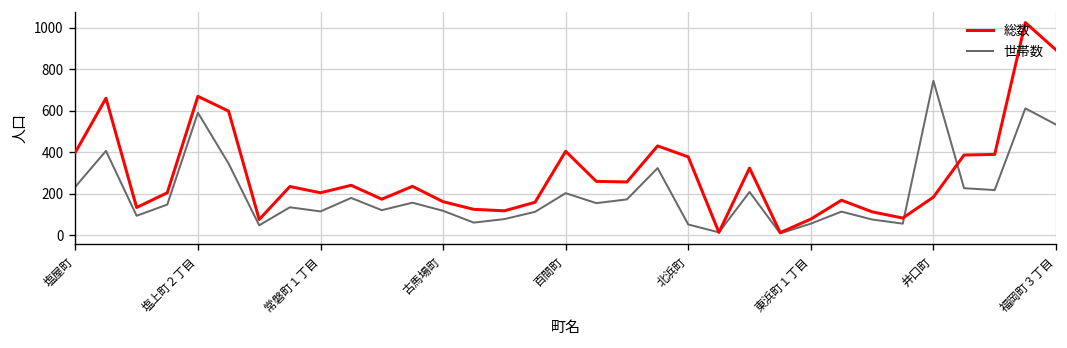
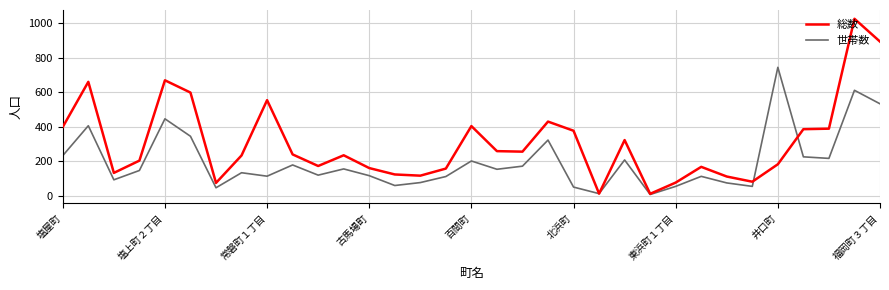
  {
    "総数": {
      "塩屋町": 400,
      "塩上町２丁目": 670,
-     "常磐町１丁目": 200,
+     "常磐町１丁目": 550,
      "古馬場町": 160,
      "百間町": 400,
      "北浜町": 380,
      "東浜町１丁目": 80,
      "井口町": 180,
      "福岡町３丁目": 890
    },
    "世帯数": {
      "塩屋町": 230,
-     "塩上町２丁目": 590,
+     "塩上町２丁目": 450,
      "常磐町１丁目": 110,
      "古馬場町": 120,
      "百間町": 200,
      "北浜町": 50,
      "東浜町１丁目": 60,
      "井口町": 740,
      "福岡町３丁目": 530
    }
  }
